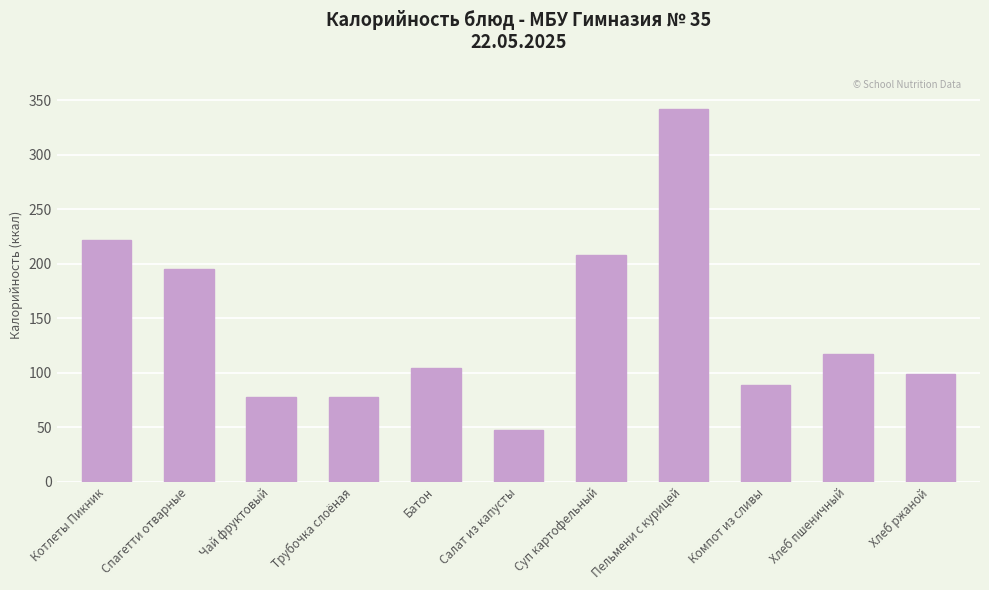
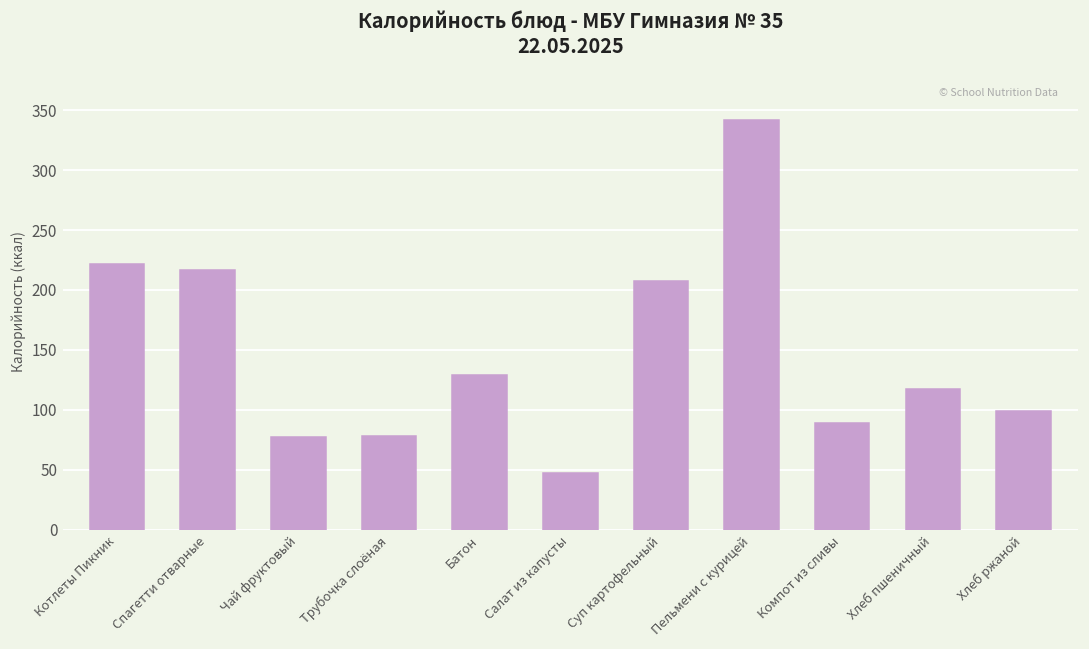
  {
    "Котлеты Пикник": 222,
-   "Спагетти отварные": 195,
+   "Спагетти отварные": 217,
    "Чай фруктовый": 77,
    "Трубочка слоёная": 78,
-   "Батон": 105,
+   "Батон": 129,
    "Салат из капусты": 48,
    "Суп картофельный": 208,
    "Пельмени с курицей": 342,
    "Компот из сливы": 89,
    "Хлеб пшеничный": 117,
    "Хлеб ржаной": 99
  }
